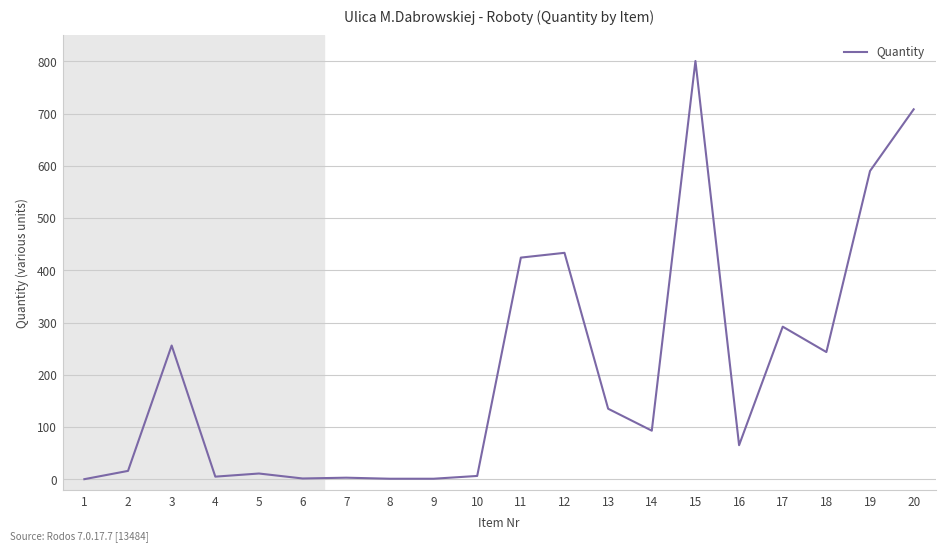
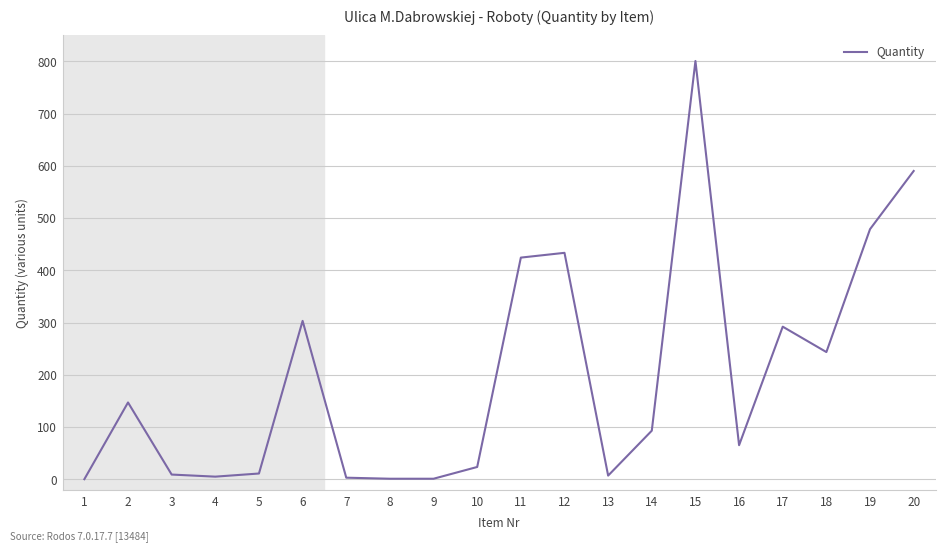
  {
    "1": 0,
-   "2": 20,
-   "3": 260,
+   "2": 150,
+   "3": 10,
    "4": 10,
    "5": 10,
-   "6": 0,
+   "6": 300,
    "7": 0,
    "8": 0,
    "9": 0,
-   "10": 10,
+   "10": 20,
    "11": 420,
    "12": 430,
-   "13": 140,
+   "13": 10,
    "14": 90,
    "15": 800,
    "16": 70,
    "17": 290,
    "18": 240,
-   "19": 590,
-   "20": 710
+   "19": 480,
+   "20": 590
  }
